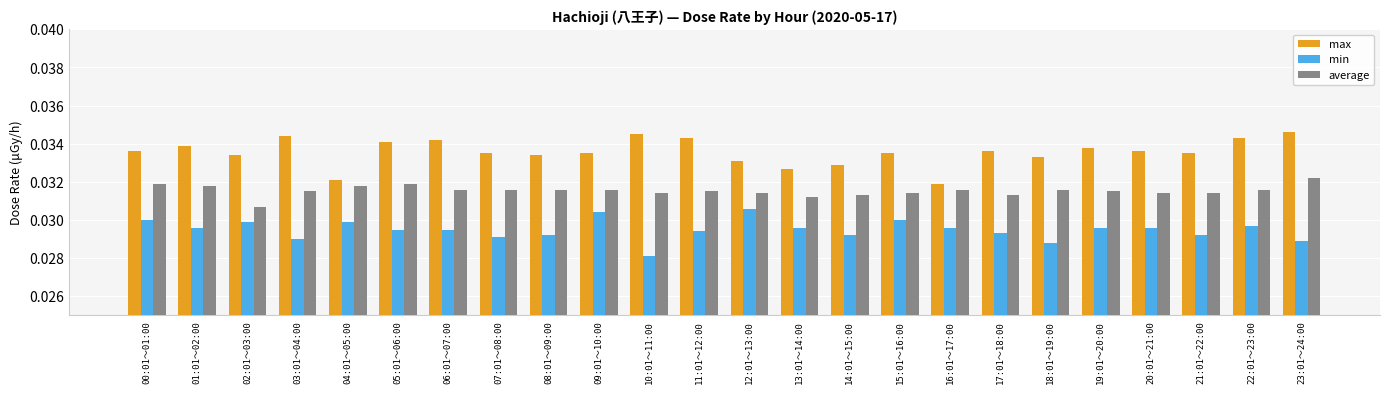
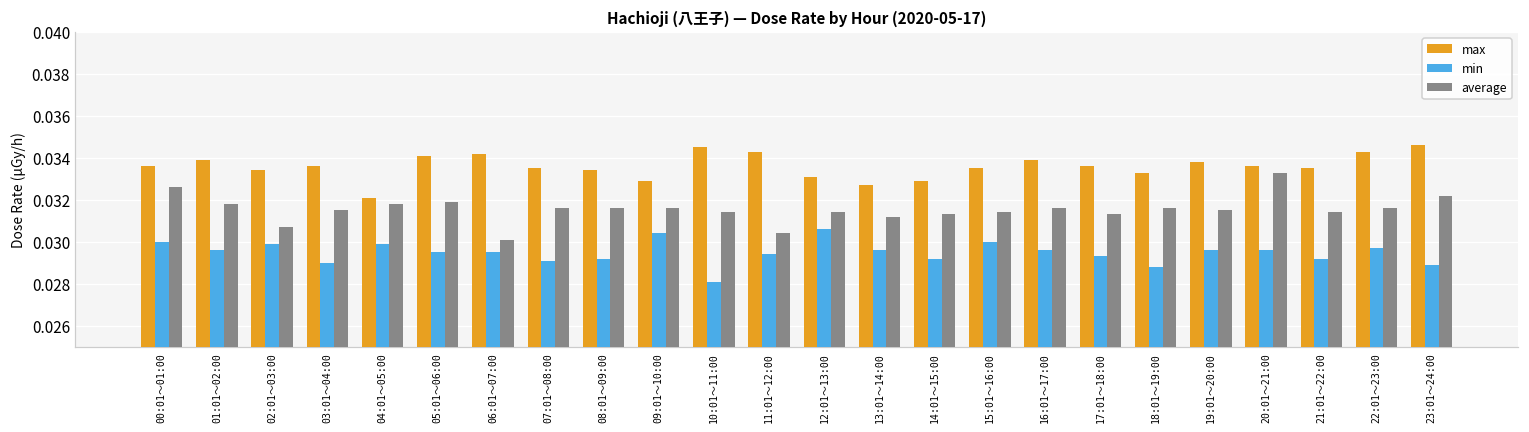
  {
    "max": {
      "00:01～01:00": 0.0336,
      "01:01～02:00": 0.0339,
      "02:01～03:00": 0.0334,
-     "03:01～04:00": 0.0344,
+     "03:01～04:00": 0.0336,
      "04:01～05:00": 0.0321,
      "05:01～06:00": 0.0341,
      "06:01～07:00": 0.0342,
      "07:01～08:00": 0.0335,
      "08:01～09:00": 0.0334,
-     "09:01～10:00": 0.0335,
+     "09:01～10:00": 0.0329,
      "10:01～11:00": 0.0345,
      "11:01～12:00": 0.0343,
      "12:01～13:00": 0.0331,
      "13:01～14:00": 0.0327,
      "14:01～15:00": 0.0329,
      "15:01～16:00": 0.0335,
-     "16:01～17:00": 0.0319,
+     "16:01～17:00": 0.0339,
      "17:01～18:00": 0.0336,
      "18:01～19:00": 0.0333,
      "19:01～20:00": 0.0338,
      "20:01～21:00": 0.0336,
      "21:01～22:00": 0.0335,
      "22:01～23:00": 0.0343,
      "23:01～24:00": 0.0346
    },
    "min": {
      "00:01～01:00": 0.0300,
      "01:01～02:00": 0.0296,
      "02:01～03:00": 0.0299,
      "03:01～04:00": 0.0290,
      "04:01～05:00": 0.0299,
      "05:01～06:00": 0.0295,
      "06:01～07:00": 0.0295,
      "07:01～08:00": 0.0291,
      "08:01～09:00": 0.0292,
      "09:01～10:00": 0.0304,
      "10:01～11:00": 0.0281,
      "11:01～12:00": 0.0294,
      "12:01～13:00": 0.0306,
      "13:01～14:00": 0.0296,
      "14:01～15:00": 0.0292,
      "15:01～16:00": 0.0300,
      "16:01～17:00": 0.0296,
      "17:01～18:00": 0.0293,
      "18:01～19:00": 0.0288,
      "19:01～20:00": 0.0296,
      "20:01～21:00": 0.0296,
      "21:01～22:00": 0.0292,
      "22:01～23:00": 0.0297,
      "23:01～24:00": 0.0289
    },
    "average": {
-     "00:01～01:00": 0.0319,
+     "00:01～01:00": 0.0326,
      "01:01～02:00": 0.0318,
      "02:01～03:00": 0.0307,
      "03:01～04:00": 0.0315,
      "04:01～05:00": 0.0318,
      "05:01～06:00": 0.0319,
-     "06:01～07:00": 0.0316,
+     "06:01～07:00": 0.0301,
      "07:01～08:00": 0.0316,
      "08:01～09:00": 0.0316,
      "09:01～10:00": 0.0316,
      "10:01～11:00": 0.0314,
-     "11:01～12:00": 0.0315,
+     "11:01～12:00": 0.0304,
      "12:01～13:00": 0.0314,
      "13:01～14:00": 0.0312,
      "14:01～15:00": 0.0313,
      "15:01～16:00": 0.0314,
      "16:01～17:00": 0.0316,
      "17:01～18:00": 0.0313,
      "18:01～19:00": 0.0316,
      "19:01～20:00": 0.0315,
-     "20:01～21:00": 0.0314,
+     "20:01～21:00": 0.0333,
      "21:01～22:00": 0.0314,
      "22:01～23:00": 0.0316,
      "23:01～24:00": 0.0322
    }
  }
